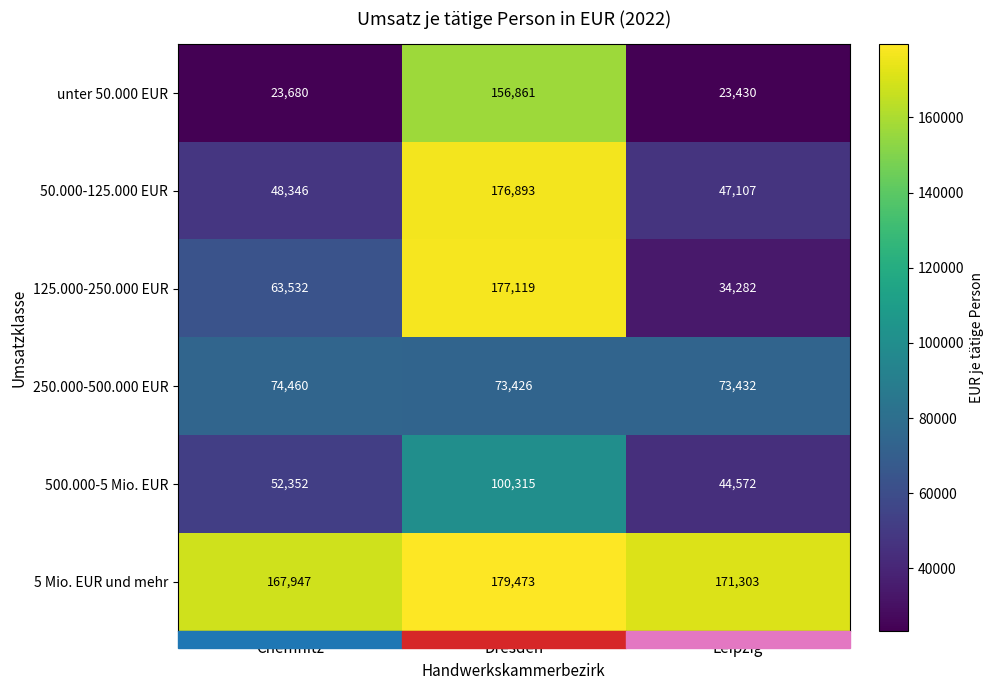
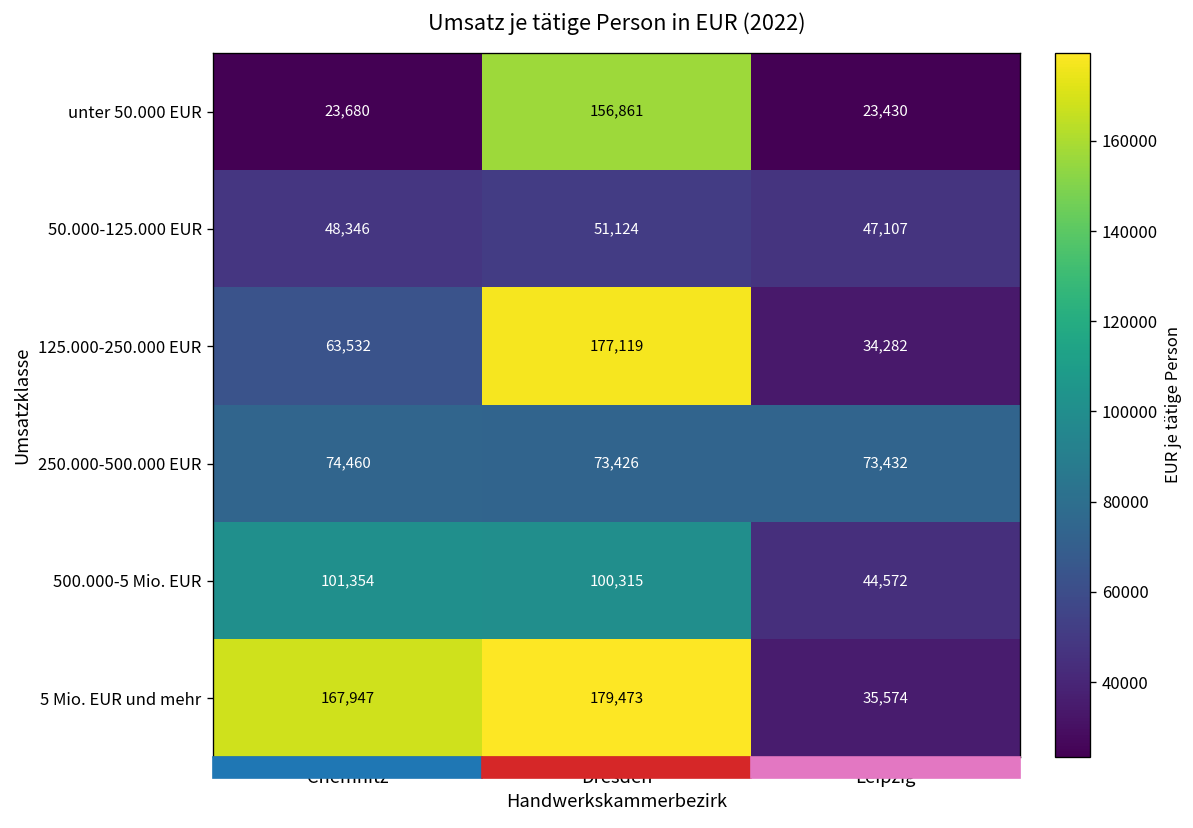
  {
    "unter 50.000 EUR": {
      "Chemnitz": "23,680",
      "Dresden": "156,861",
      "Leipzig": "23,430"
    },
    "50.000-125.000 EUR": {
      "Chemnitz": "48,346",
-     "Dresden": "176,893",
+     "Dresden": "51,124",
      "Leipzig": "47,107"
    },
    "125.000-250.000 EUR": {
      "Chemnitz": "63,532",
      "Dresden": "177,119",
      "Leipzig": "34,282"
    },
    "250.000-500.000 EUR": {
      "Chemnitz": "74,460",
      "Dresden": "73,426",
      "Leipzig": "73,432"
    },
    "500.000-5 Mio. EUR": {
-     "Chemnitz": "52,352",
+     "Chemnitz": "101,354",
      "Dresden": "100,315",
      "Leipzig": "44,572"
    },
    "5 Mio. EUR und mehr": {
      "Chemnitz": "167,947",
      "Dresden": "179,473",
-     "Leipzig": "171,303"
+     "Leipzig": "35,574"
    }
  }
